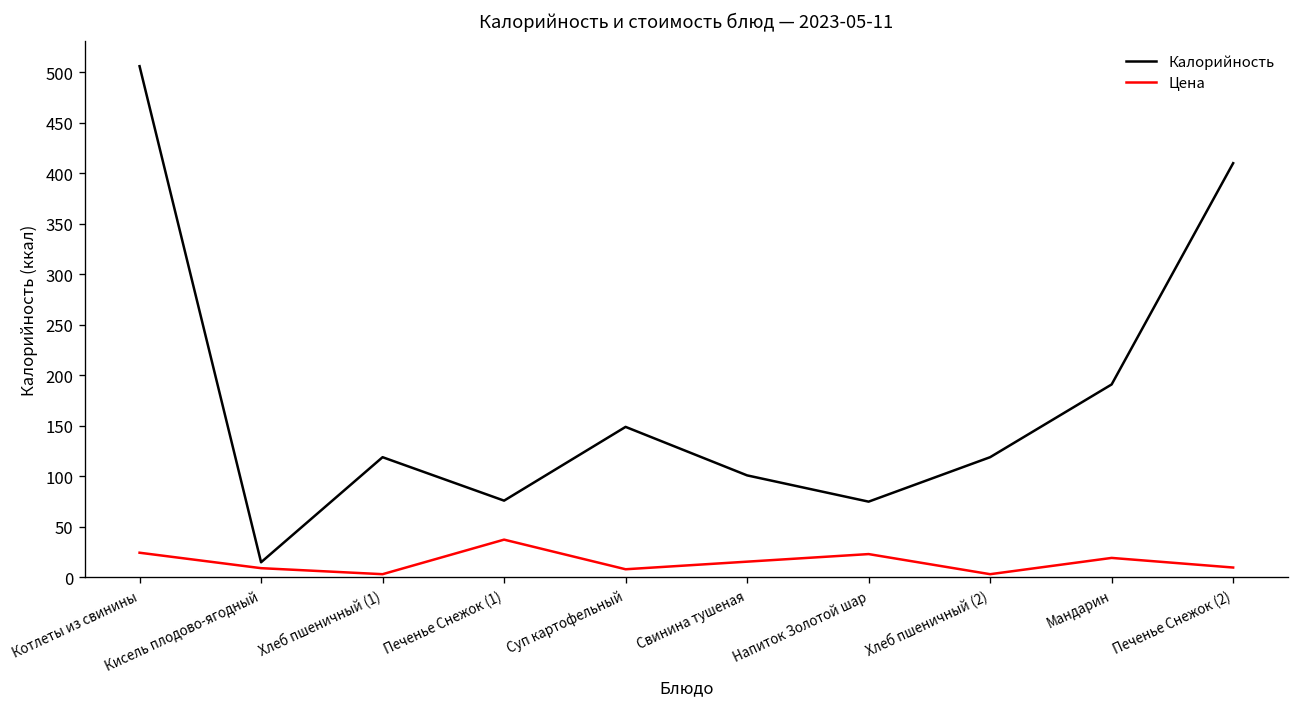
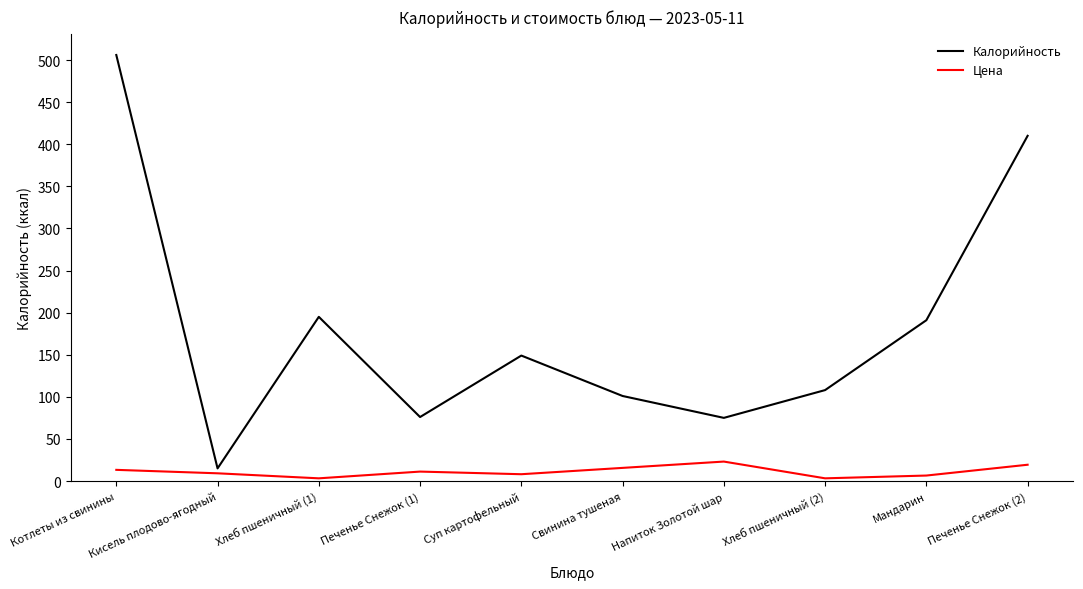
  {
    "Калорийность": {
      "Котлеты из свинины": 510,
      "Кисель плодово-ягодный": 20,
-     "Хлеб пшеничный (1)": 120,
+     "Хлеб пшеничный (1)": 200,
      "Печенье Снежок (1)": 80,
      "Суп картофельный": 150,
      "Свинина тушеная": 100,
      "Напиток Золотой шар": 80,
-     "Хлеб пшеничный (2)": 120,
+     "Хлеб пшеничный (2)": 110,
      "Мандарин": 190,
      "Печенье Снежок (2)": 410
    },
    "Цена": {
-     "Котлеты из свинины": 20,
+     "Котлеты из свинины": 10,
      "Кисель плодово-ягодный": 10,
      "Хлеб пшеничный (1)": 0,
-     "Печенье Снежок (1)": 40,
+     "Печенье Снежок (1)": 10,
      "Суп картофельный": 10,
      "Свинина тушеная": 20,
      "Напиток Золотой шар": 20,
      "Хлеб пшеничный (2)": 0,
-     "Мандарин": 20,
-     "Печенье Снежок (2)": 10
+     "Мандарин": 10,
+     "Печенье Снежок (2)": 20
    }
  }
